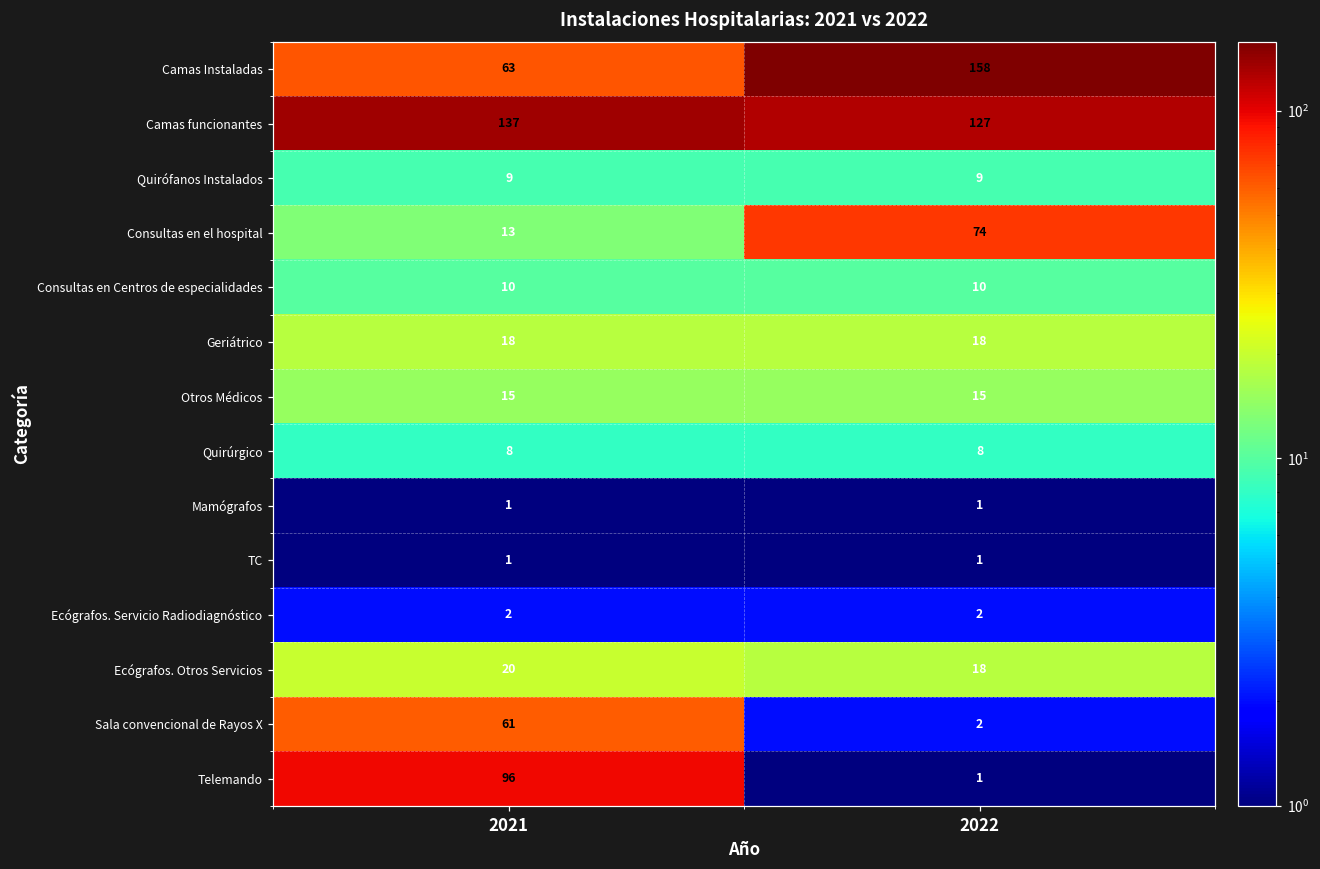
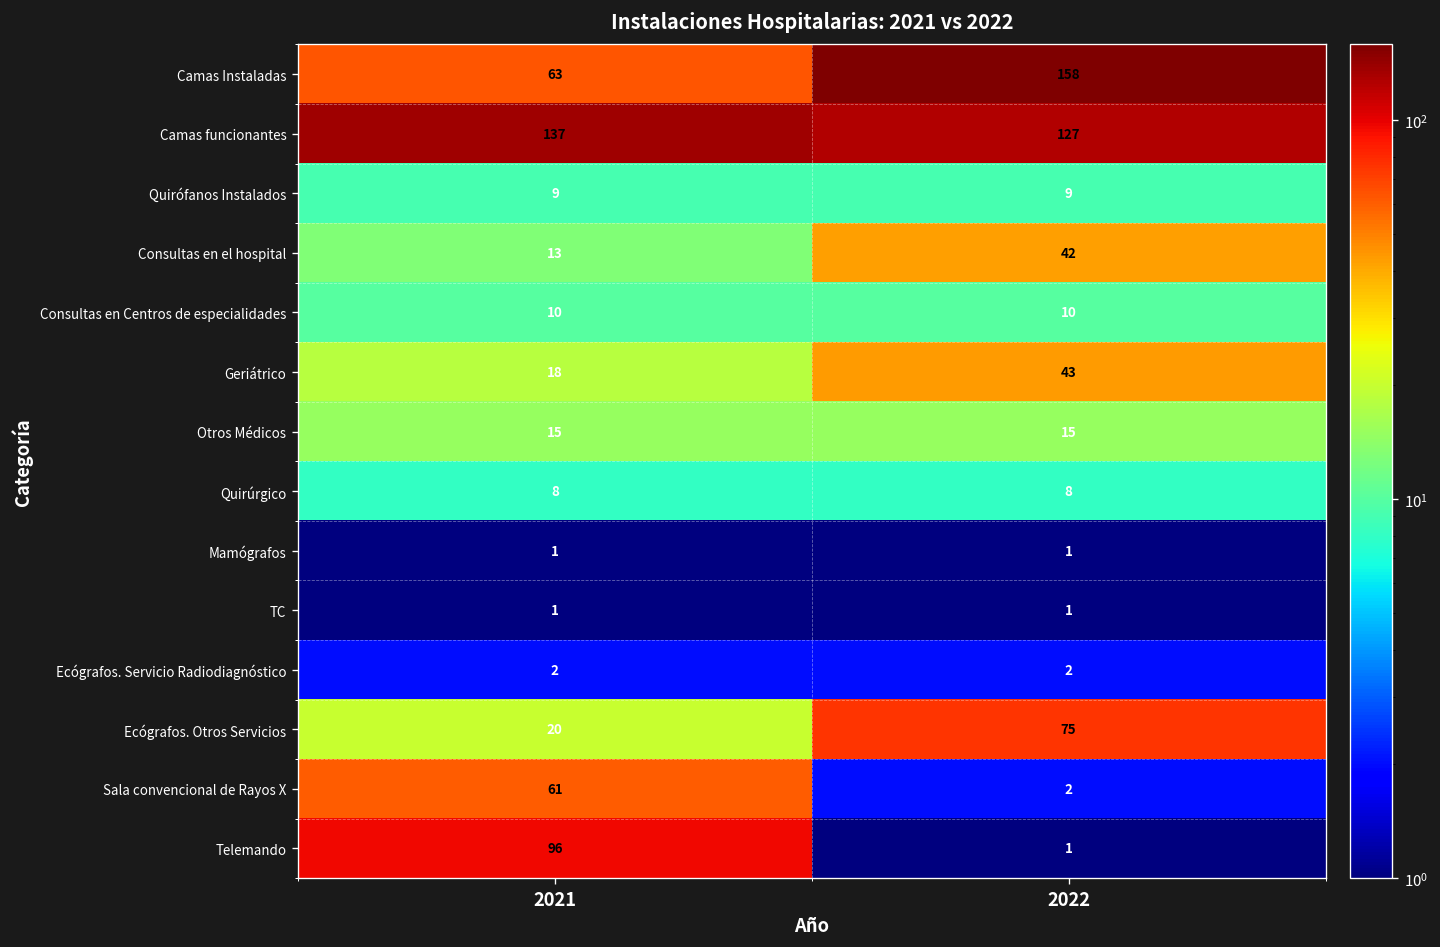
  {
    "Camas Instaladas": {
      "2021": 63,
      "2022": 158
    },
    "Camas funcionantes": {
      "2021": 137,
      "2022": 127
    },
    "Quirófanos Instalados": {
      "2021": 9,
      "2022": 9
    },
    "Consultas en el hospital": {
      "2021": 13,
-     "2022": 74
+     "2022": 42
    },
    "Consultas en Centros de especialidades": {
      "2021": 10,
      "2022": 10
    },
    "Geriátrico": {
      "2021": 18,
-     "2022": 18
+     "2022": 43
    },
    "Otros Médicos": {
      "2021": 15,
      "2022": 15
    },
    "Quirúrgico": {
      "2021": 8,
      "2022": 8
    },
    "Mamógrafos": {
      "2021": 1,
      "2022": 1
    },
    "TC": {
      "2021": 1,
      "2022": 1
    },
    "Ecógrafos. Servicio Radiodiagnóstico": {
      "2021": 2,
      "2022": 2
    },
    "Ecógrafos. Otros Servicios": {
      "2021": 20,
-     "2022": 18
+     "2022": 75
    },
    "Sala convencional de Rayos X": {
      "2021": 61,
      "2022": 2
    },
    "Telemando": {
      "2021": 96,
      "2022": 1
    }
  }
